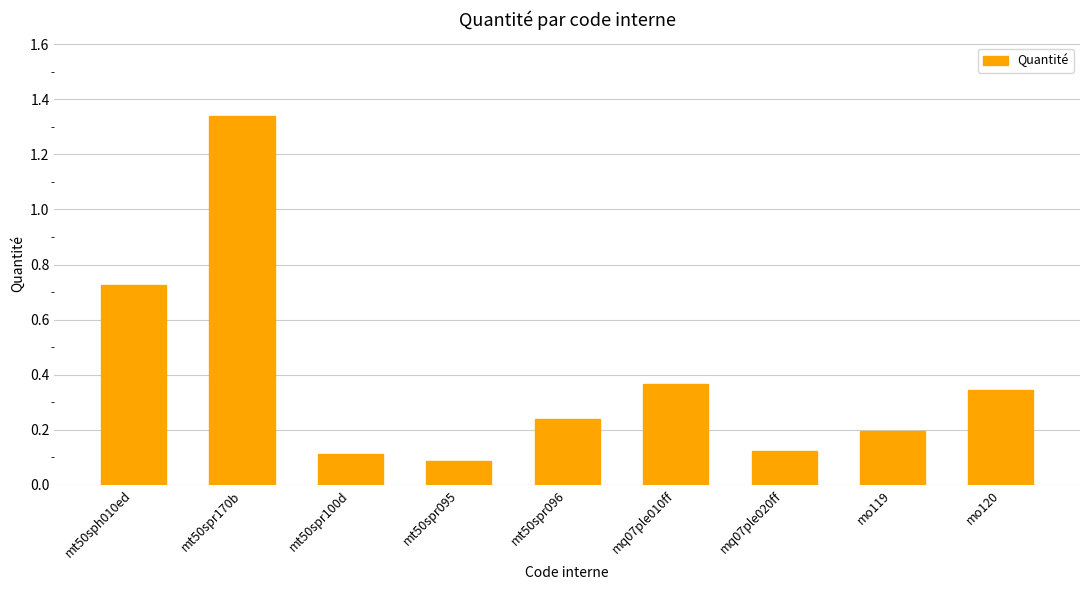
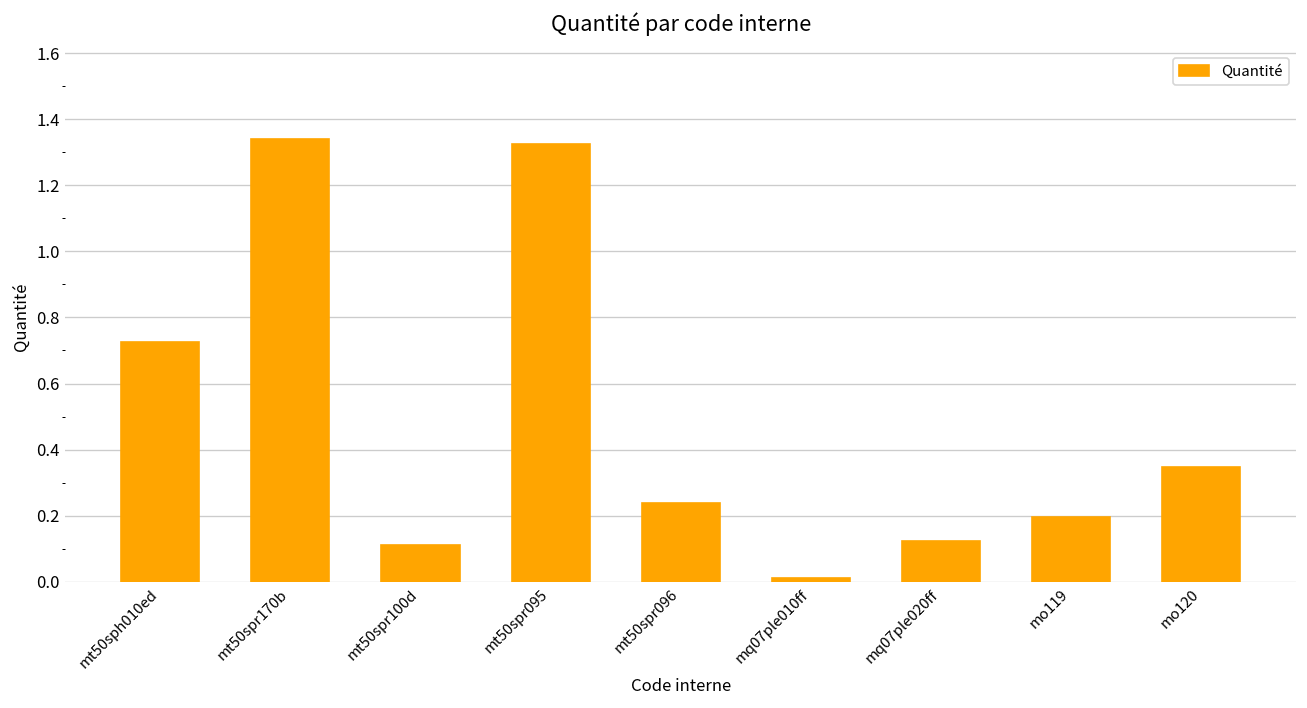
  {
    "mt50sph010ed": 0.73,
    "mt50spr170b": 1.34,
    "mt50spr100d": 0.11,
-   "mt50spr095": 0.09,
+   "mt50spr095": 1.33,
    "mt50spr096": 0.24,
-   "mq07ple010ff": 0.37,
+   "mq07ple010ff": 0.01,
    "mq07ple020ff": 0.12,
    "mo119": 0.20,
    "mo120": 0.35
  }
